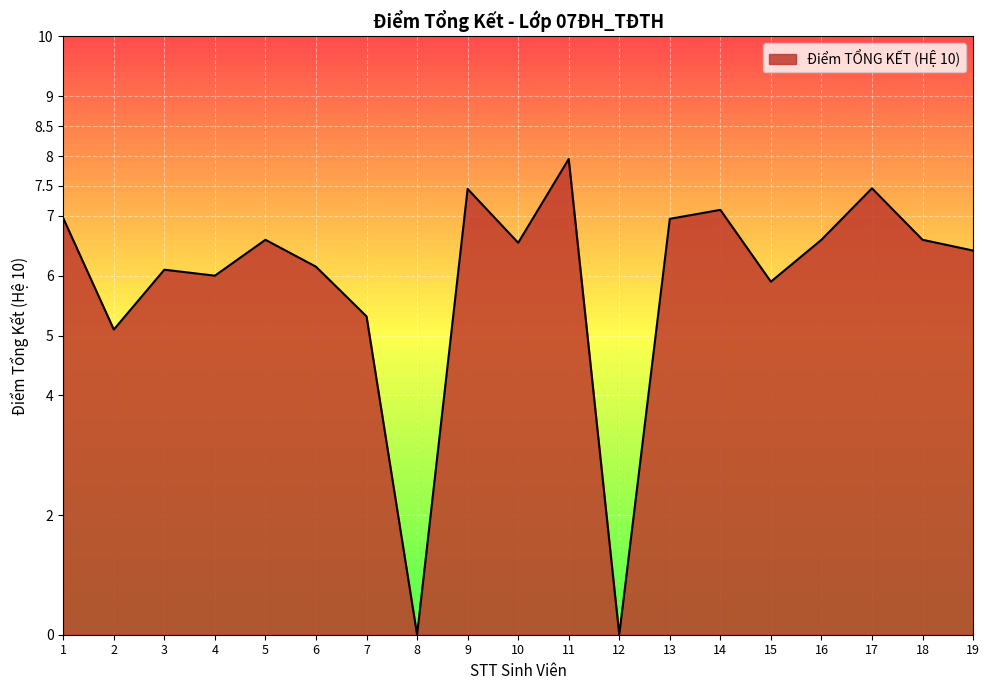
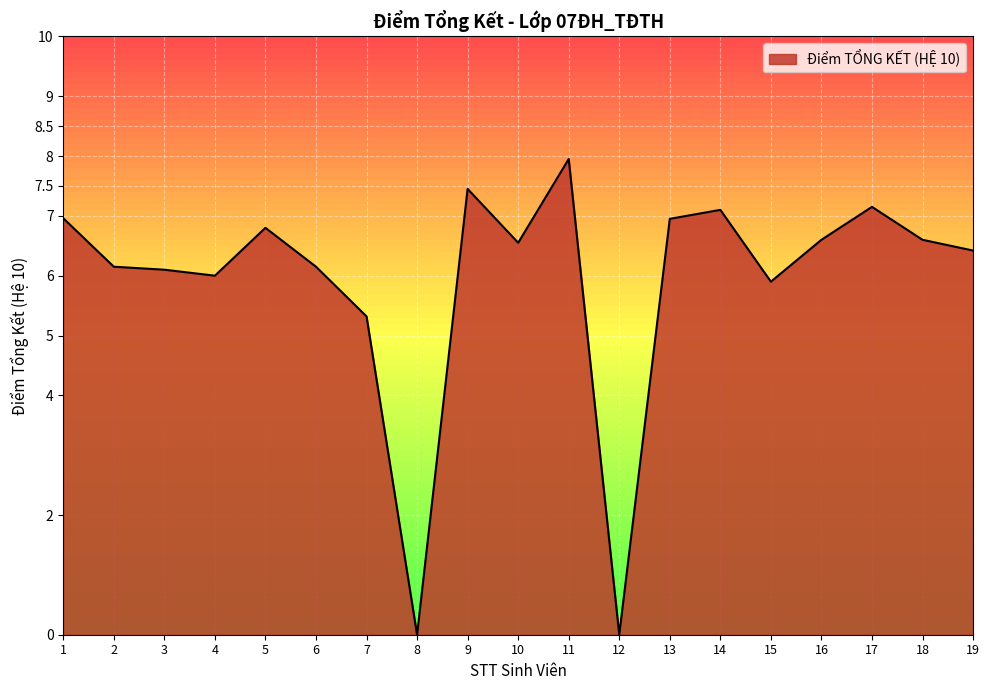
  {
    "1": 7.0,
-   "2": 5.1,
+   "2": 6.2,
    "3": 6.1,
    "4": 6.0,
-   "5": 6.6,
+   "5": 6.8,
    "6": 6.2,
    "7": 5.3,
    "8": 0.0,
    "9": 7.5,
    "10": 6.6,
    "11": 8.0,
    "12": 0.0,
    "13": 7.0,
    "14": 7.1,
    "15": 5.9,
    "16": 6.6,
-   "17": 7.5,
+   "17": 7.2,
    "18": 6.6,
    "19": 6.4
  }
